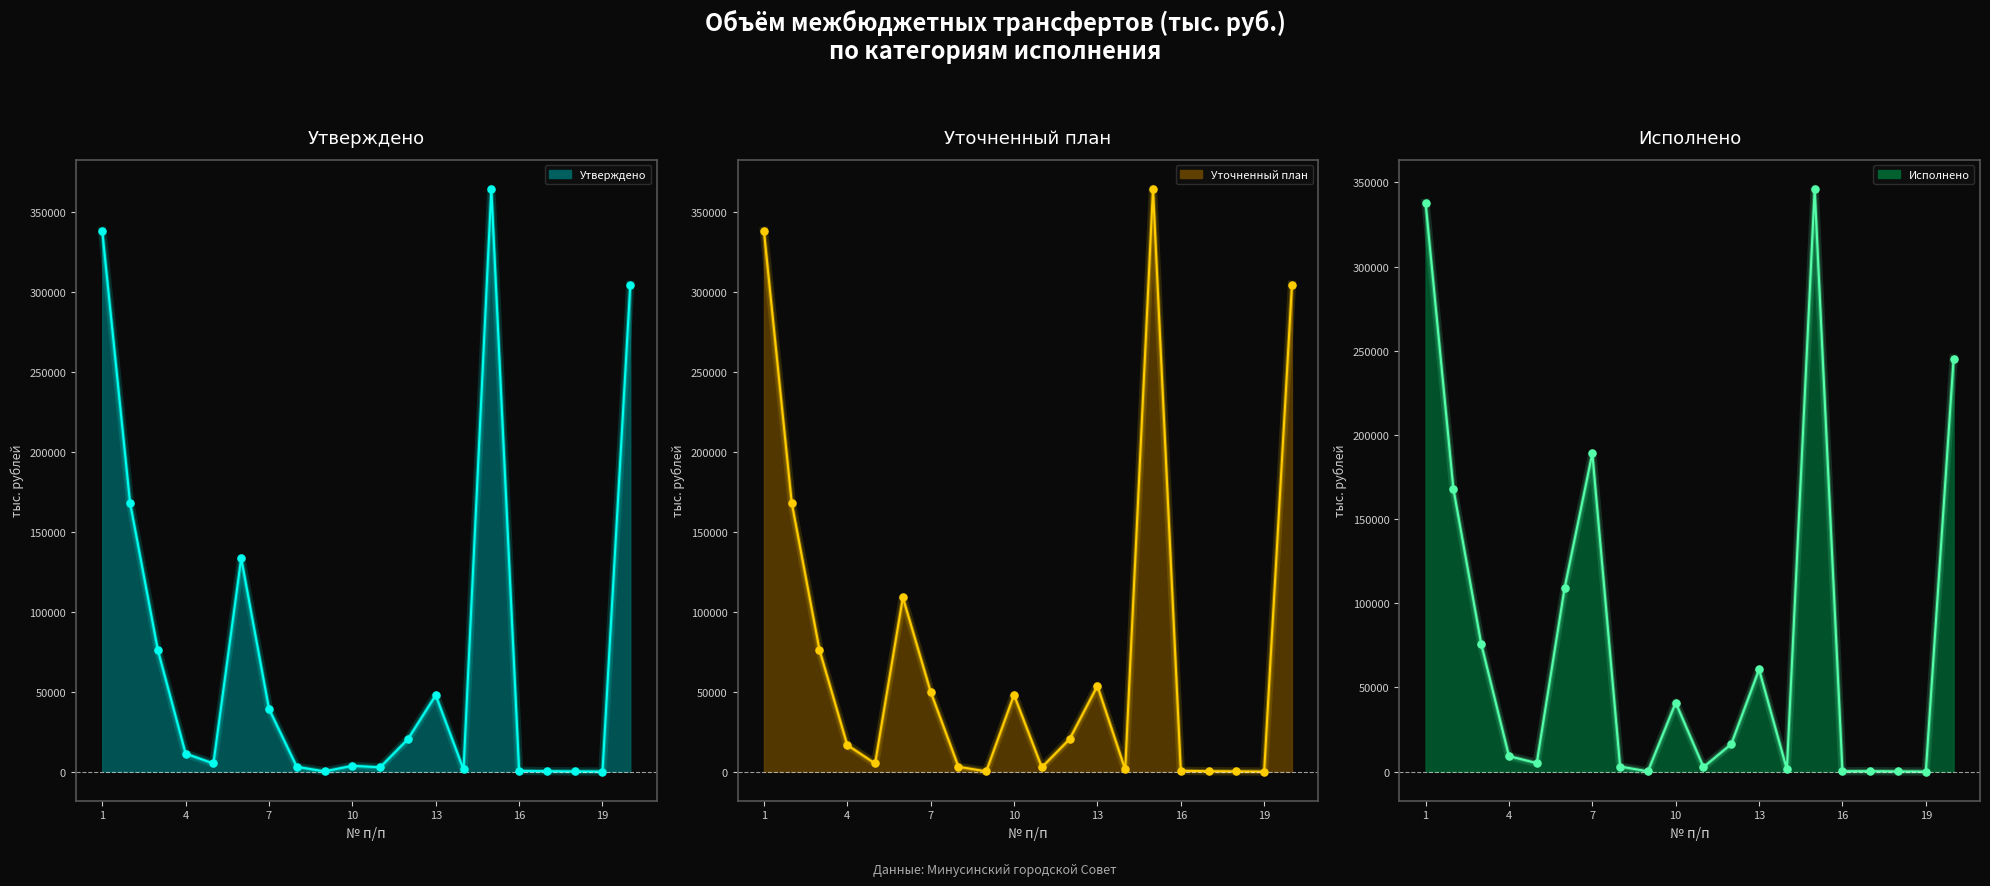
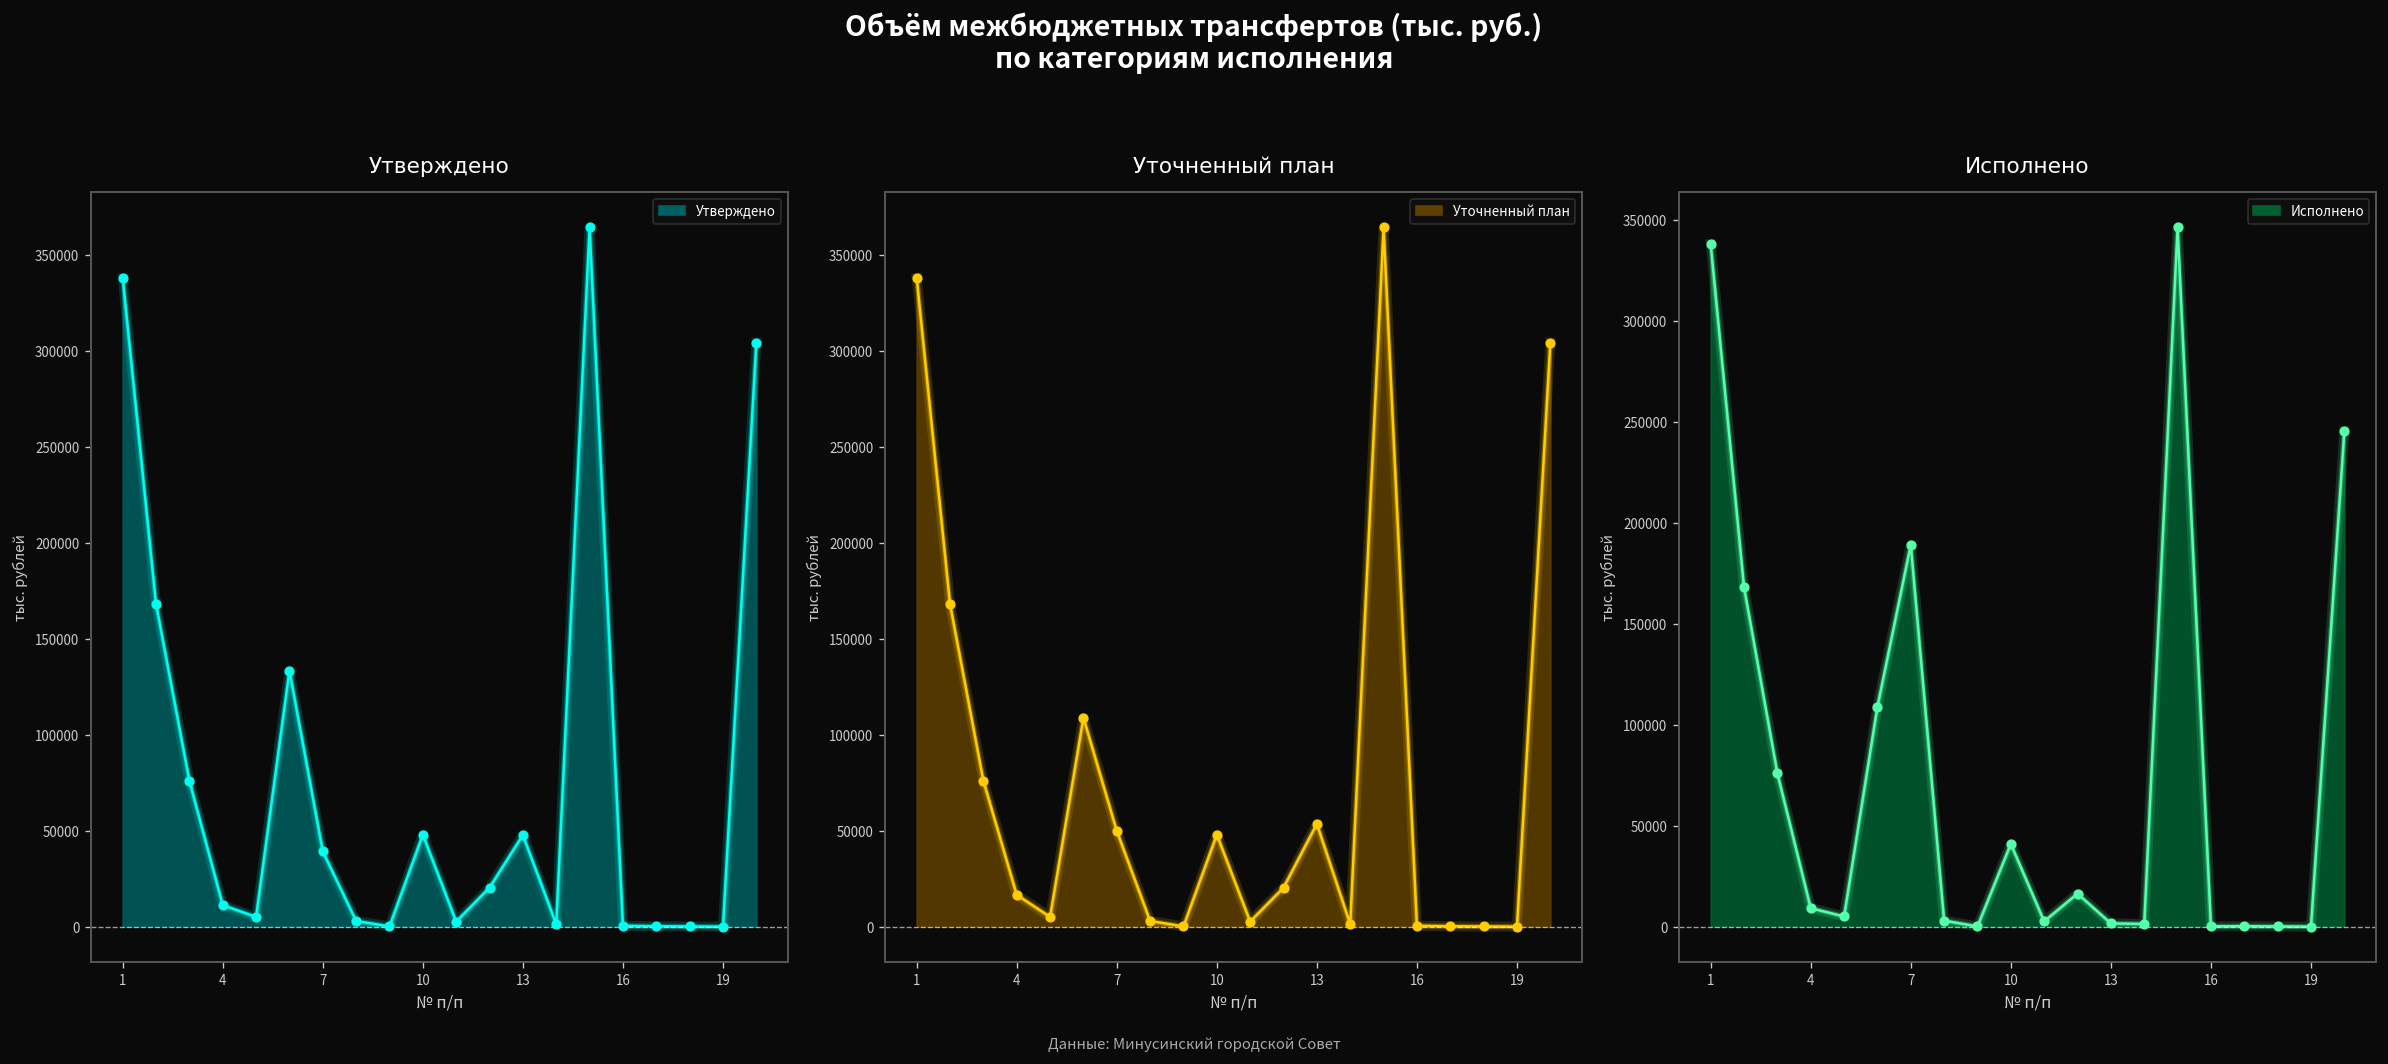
  {
    "Утверждено": {
      "1": 338000,
      "4": 11000,
      "7": 39000,
-     "10": 4000,
+     "10": 48000,
      "13": 48000,
      "16": 0,
      "19": 0
    },
    "Уточненный план": {
      "1": 338000,
      "4": 17000,
      "7": 50000,
      "10": 48000,
      "13": 54000,
      "16": 0,
      "19": 0
    },
    "Исполнено": {
      "1": 338000,
      "4": 9000,
      "7": 189000,
      "10": 41000,
-     "13": 61000,
+     "13": 2000,
      "16": 0,
      "19": 0
    }
  }
